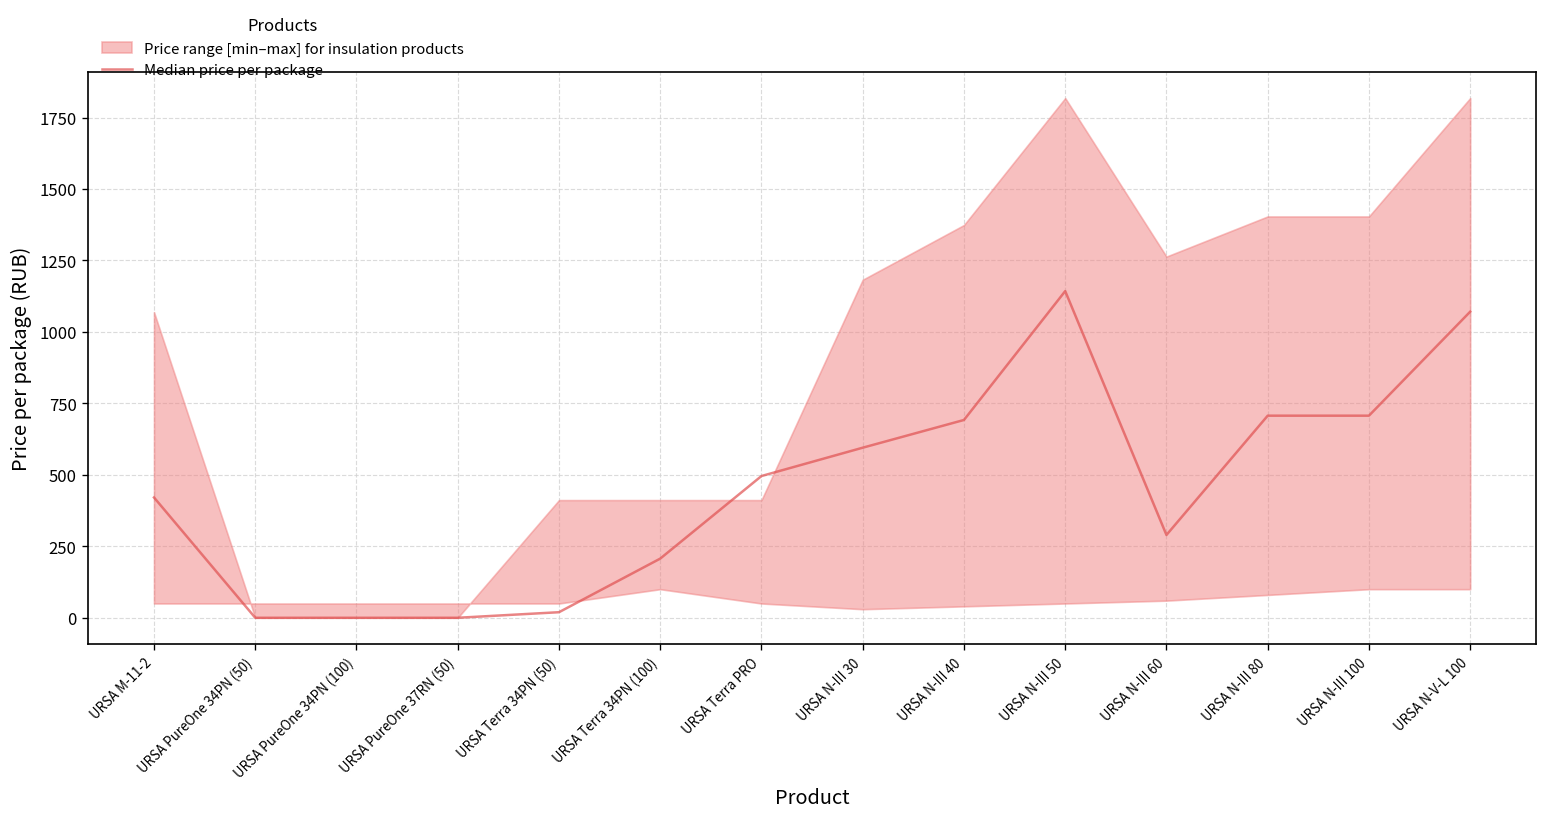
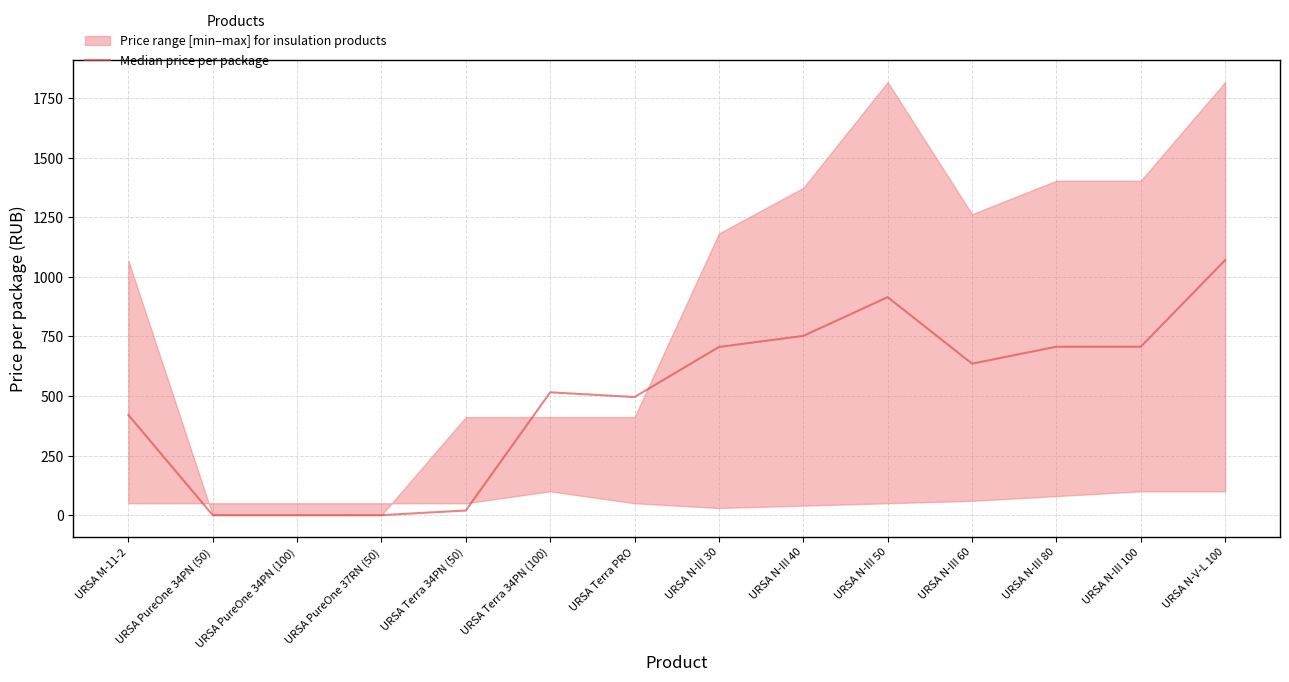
  {
    "Median price per package": {
      "URSA M-11-2": 420,
      "URSA PureOne 34PN (50)": 0,
      "URSA PureOne 34PN (100)": 0,
      "URSA PureOne 37RN (50)": 0,
      "URSA Terra 34PN (50)": 20,
-     "URSA Terra 34PN (100)": 210,
+     "URSA Terra 34PN (100)": 520,
      "URSA Terra PRO": 500,
-     "URSA N-III 30": 600,
-     "URSA N-III 40": 690,
-     "URSA N-III 50": 1140,
-     "URSA N-III 60": 290,
+     "URSA N-III 30": 710,
+     "URSA N-III 40": 750,
+     "URSA N-III 50": 920,
+     "URSA N-III 60": 640,
      "URSA N-III 80": 710,
      "URSA N-III 100": 710,
      "URSA N-V-L 100": 1070
    }
  }
